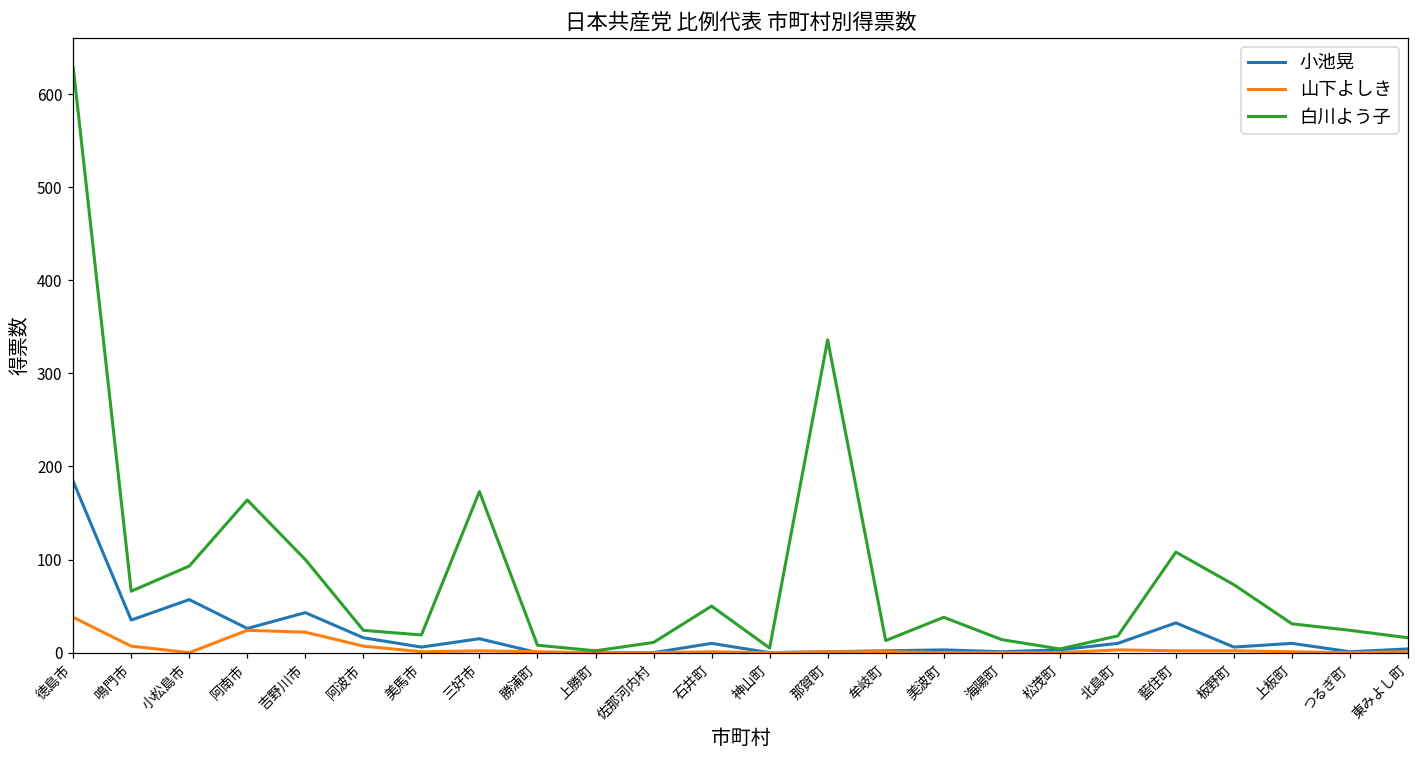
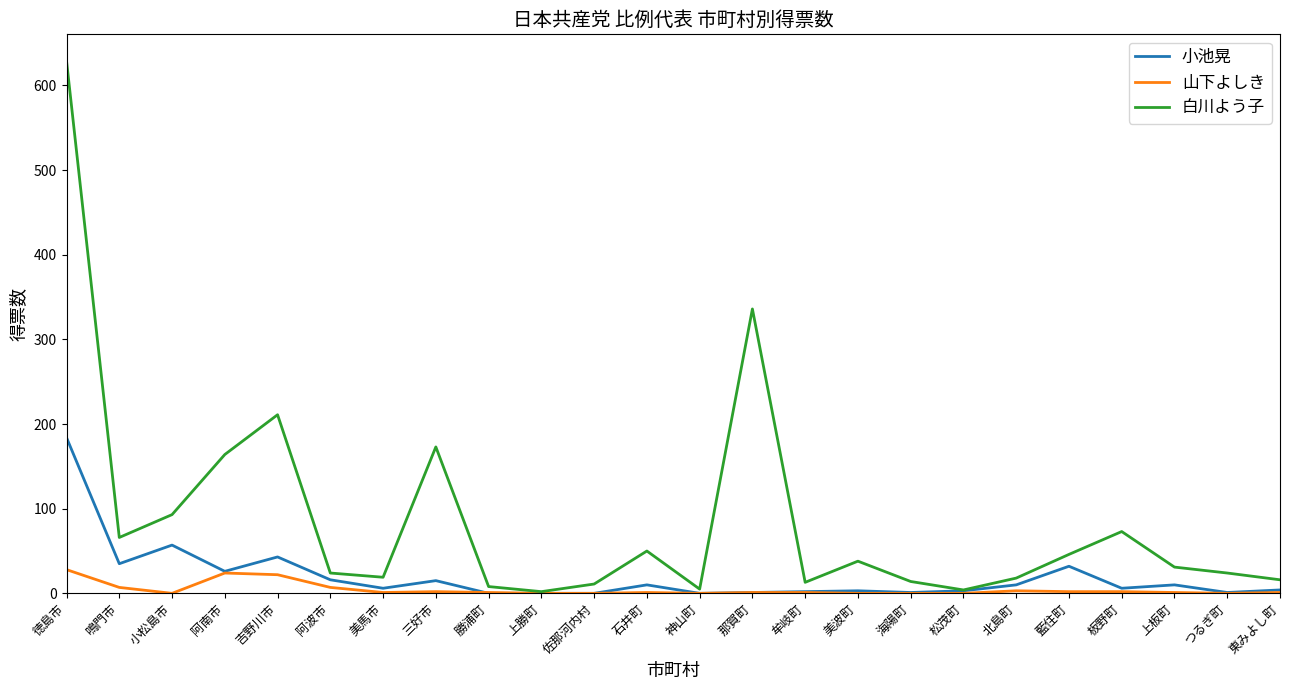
  {
    "小池晃": {
      "徳島市": 180,
      "鳴門市": 40,
      "小松島市": 60,
      "吉野川市": 40,
      "阿波市": 20,
      "美馬市": 10,
      "三好市": 20,
      "石井町": 10,
      "北島町": 10,
      "藍住町": 30,
      "板野町": 10,
      "上板町": 10
    },
    "山下よしき": {
-     "徳島市": 40,
+     "徳島市": 30,
      "鳴門市": 10,
      "小松島市": 0,
      "吉野川市": 20,
      "阿波市": 10,
      "美馬市": 0,
      "三好市": 0,
      "石井町": 0,
      "北島町": 0,
      "藍住町": 0,
      "板野町": 0,
      "上板町": 0
    },
    "白川よう子": {
      "徳島市": 630,
      "鳴門市": 70,
      "小松島市": 90,
      "阿南市": 160,
-     "吉野川市": 100,
+     "吉野川市": 210,
      "阿波市": 20,
      "美馬市": 20,
      "三好市": 170,
      "勝浦町": 10,
      "佐那河内村": 10,
      "石井町": 50,
      "神山町": 10,
      "那賀町": 340,
      "牟岐町": 10,
      "美波町": 40,
      "海陽町": 10,
      "北島町": 20,
-     "藍住町": 110,
+     "藍住町": 50,
      "板野町": 70,
      "上板町": 30,
      "つるぎ町": 20,
      "東みよし町": 20
    }
  }
